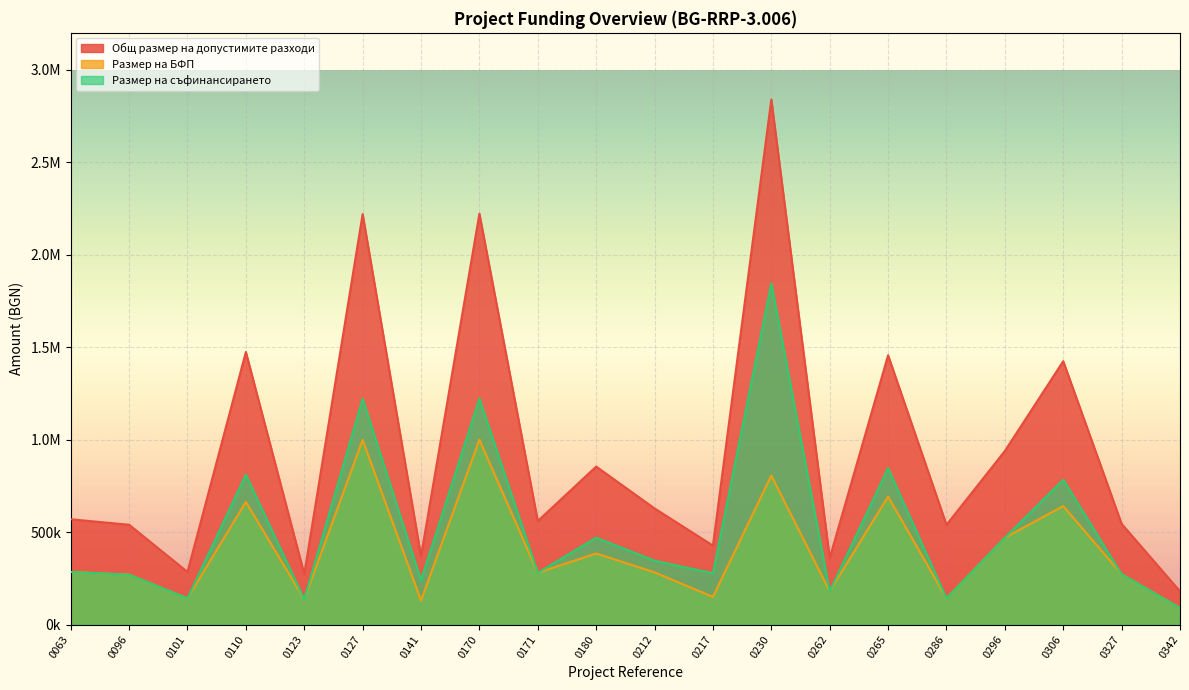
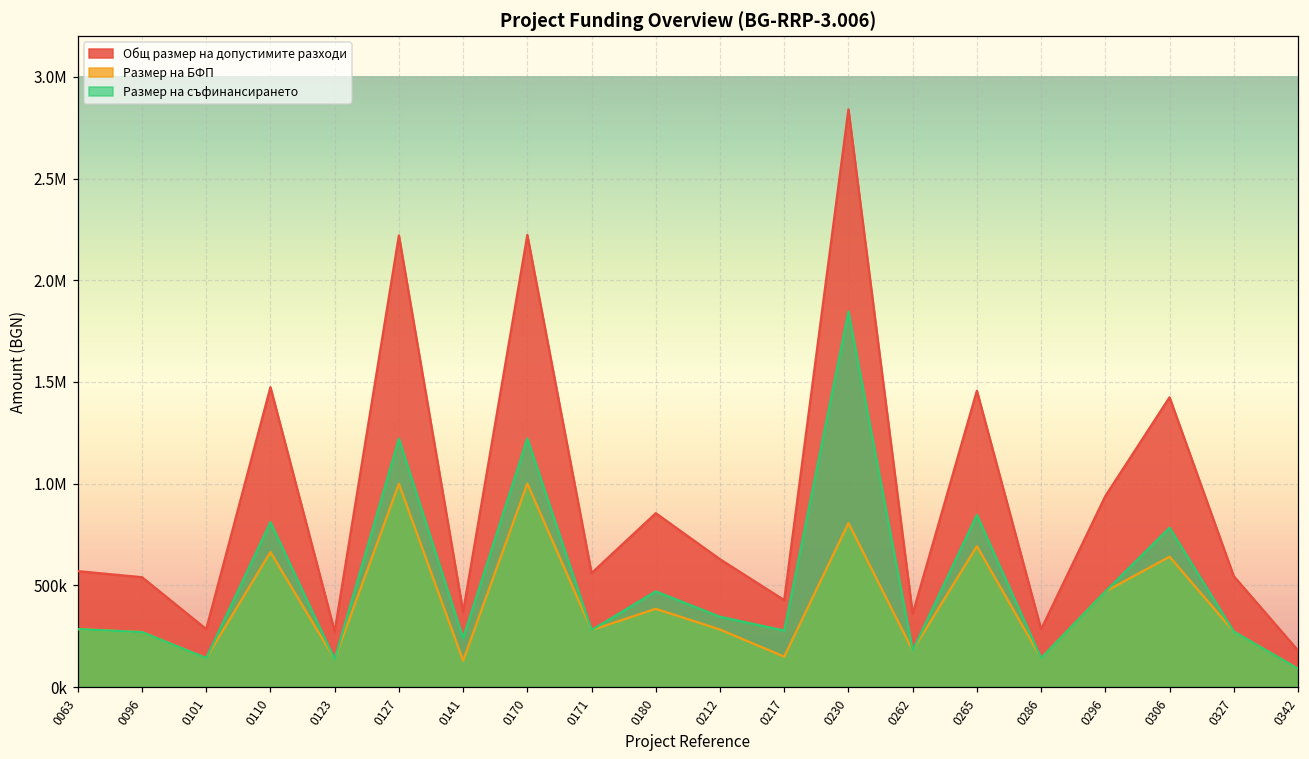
  {
    "Общ размер на допустимите разходи": {
      "0063": 570000,
      "0096": 540000,
      "0101": 280000,
      "0110": 1470000,
      "0123": 270000,
      "0127": 2220000,
      "0141": 370000,
      "0170": 2220000,
      "0171": 560000,
      "0180": 850000,
      "0212": 630000,
      "0217": 430000,
      "0230": 2840000,
      "0262": 360000,
      "0265": 1460000,
-     "0286": 540000,
+     "0286": 280000,
      "0296": 940000,
      "0306": 1420000,
      "0327": 550000,
      "0342": 180000
    },
    "Размер на БФП": {
      "0110": 660000,
      "0127": 1000000,
      "0141": 130000,
      "0170": 1000000,
      "0180": 380000,
      "0212": 280000,
      "0217": 150000,
      "0230": 810000,
      "0265": 690000,
      "0306": 640000
    },
    "Размер на съфинансирането": {
      "0110": 810000,
      "0127": 1220000,
      "0141": 240000,
      "0170": 1220000,
      "0180": 470000,
      "0212": 350000,
      "0217": 280000,
      "0230": 1850000,
      "0265": 850000,
      "0306": 780000
    }
  }
